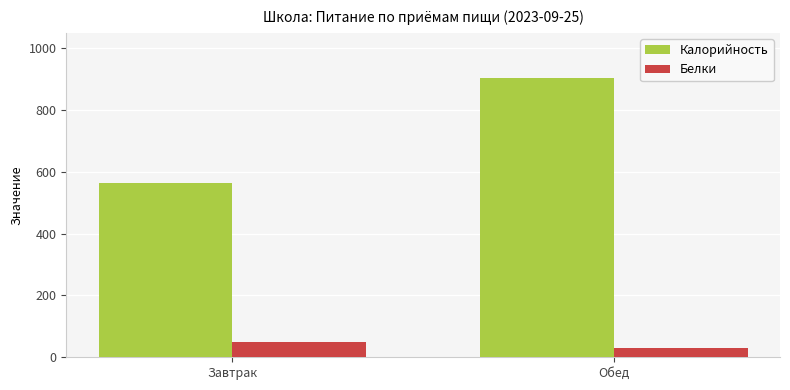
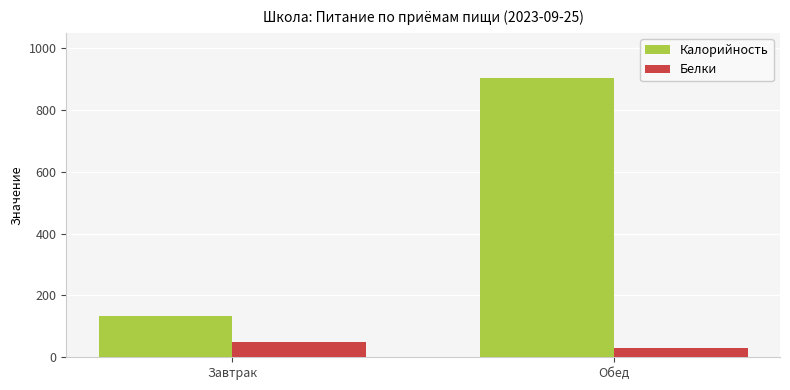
  {
    "Калорийность": {
-     "Завтрак": 560,
+     "Завтрак": 130,
      "Обед": 900
    },
    "Белки": {
      "Завтрак": 50,
      "Обед": 30
    }
  }
